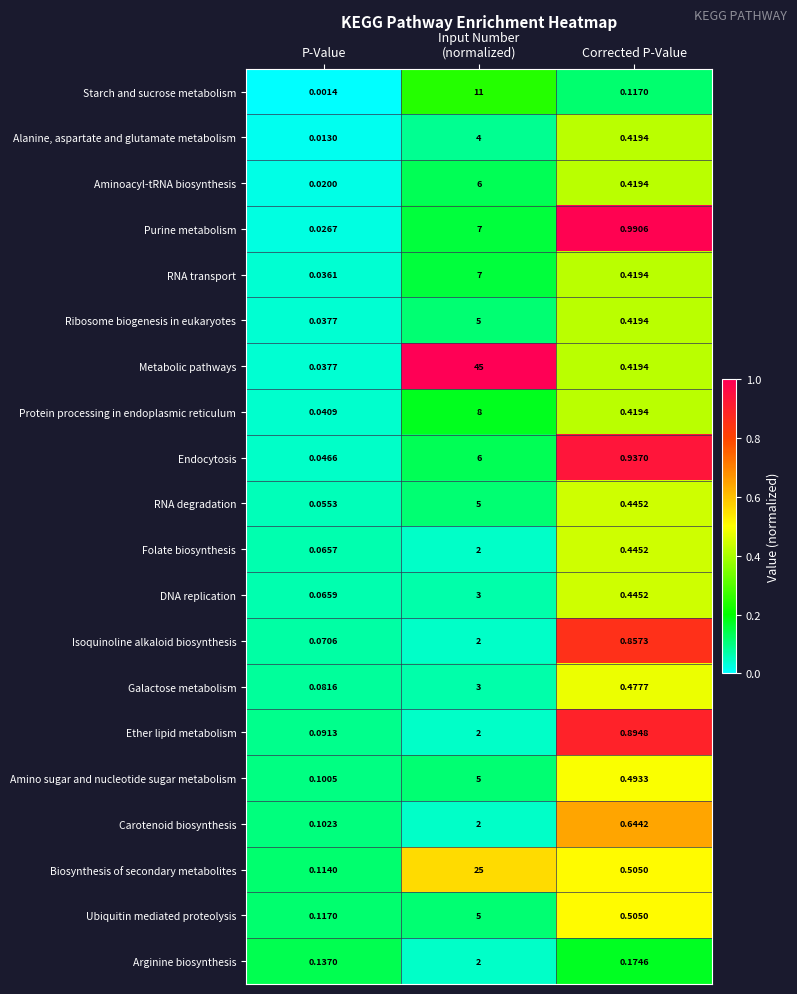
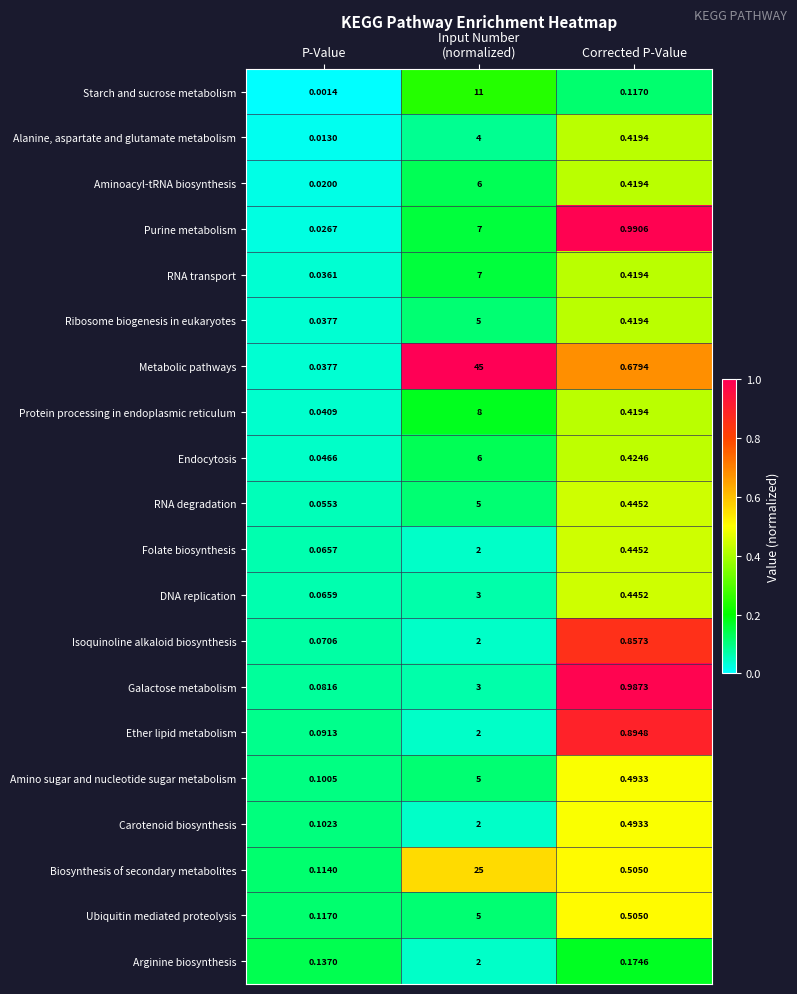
  {
    "Starch and sucrose metabolism": {
      "P-Value": 0.0014,
      "Input Number (normalized)": 11,
      "Corrected P-Value": 0.1170
    },
    "Alanine, aspartate and glutamate metabolism": {
      "P-Value": 0.0130,
      "Input Number (normalized)": 4,
      "Corrected P-Value": 0.4194
    },
    "Aminoacyl-tRNA biosynthesis": {
      "P-Value": 0.0200,
      "Input Number (normalized)": 6,
      "Corrected P-Value": 0.4194
    },
    "Purine metabolism": {
      "P-Value": 0.0267,
      "Input Number (normalized)": 7,
      "Corrected P-Value": 0.9906
    },
    "RNA transport": {
      "P-Value": 0.0361,
      "Input Number (normalized)": 7,
      "Corrected P-Value": 0.4194
    },
    "Ribosome biogenesis in eukaryotes": {
      "P-Value": 0.0377,
      "Input Number (normalized)": 5,
      "Corrected P-Value": 0.4194
    },
    "Metabolic pathways": {
      "P-Value": 0.0377,
      "Input Number (normalized)": 45,
-     "Corrected P-Value": 0.4194
+     "Corrected P-Value": 0.6794
    },
    "Protein processing in endoplasmic reticulum": {
      "P-Value": 0.0409,
      "Input Number (normalized)": 8,
      "Corrected P-Value": 0.4194
    },
    "Endocytosis": {
      "P-Value": 0.0466,
      "Input Number (normalized)": 6,
-     "Corrected P-Value": 0.9370
+     "Corrected P-Value": 0.4246
    },
    "RNA degradation": {
      "P-Value": 0.0553,
      "Input Number (normalized)": 5,
      "Corrected P-Value": 0.4452
    },
    "Folate biosynthesis": {
      "P-Value": 0.0657,
      "Input Number (normalized)": 2,
      "Corrected P-Value": 0.4452
    },
    "DNA replication": {
      "P-Value": 0.0659,
      "Input Number (normalized)": 3,
      "Corrected P-Value": 0.4452
    },
    "Isoquinoline alkaloid biosynthesis": {
      "P-Value": 0.0706,
      "Input Number (normalized)": 2,
      "Corrected P-Value": 0.8573
    },
    "Galactose metabolism": {
      "P-Value": 0.0816,
      "Input Number (normalized)": 3,
-     "Corrected P-Value": 0.4777
+     "Corrected P-Value": 0.9873
    },
    "Ether lipid metabolism": {
      "P-Value": 0.0913,
      "Input Number (normalized)": 2,
      "Corrected P-Value": 0.8948
    },
    "Amino sugar and nucleotide sugar metabolism": {
      "P-Value": 0.1005,
      "Input Number (normalized)": 5,
      "Corrected P-Value": 0.4933
    },
    "Carotenoid biosynthesis": {
      "P-Value": 0.1023,
      "Input Number (normalized)": 2,
-     "Corrected P-Value": 0.6442
+     "Corrected P-Value": 0.4933
    },
    "Biosynthesis of secondary metabolites": {
      "P-Value": 0.1140,
      "Input Number (normalized)": 25,
      "Corrected P-Value": 0.5050
    },
    "Ubiquitin mediated proteolysis": {
      "P-Value": 0.1170,
      "Input Number (normalized)": 5,
      "Corrected P-Value": 0.5050
    },
    "Arginine biosynthesis": {
      "P-Value": 0.1370,
      "Input Number (normalized)": 2,
      "Corrected P-Value": 0.1746
    }
  }
